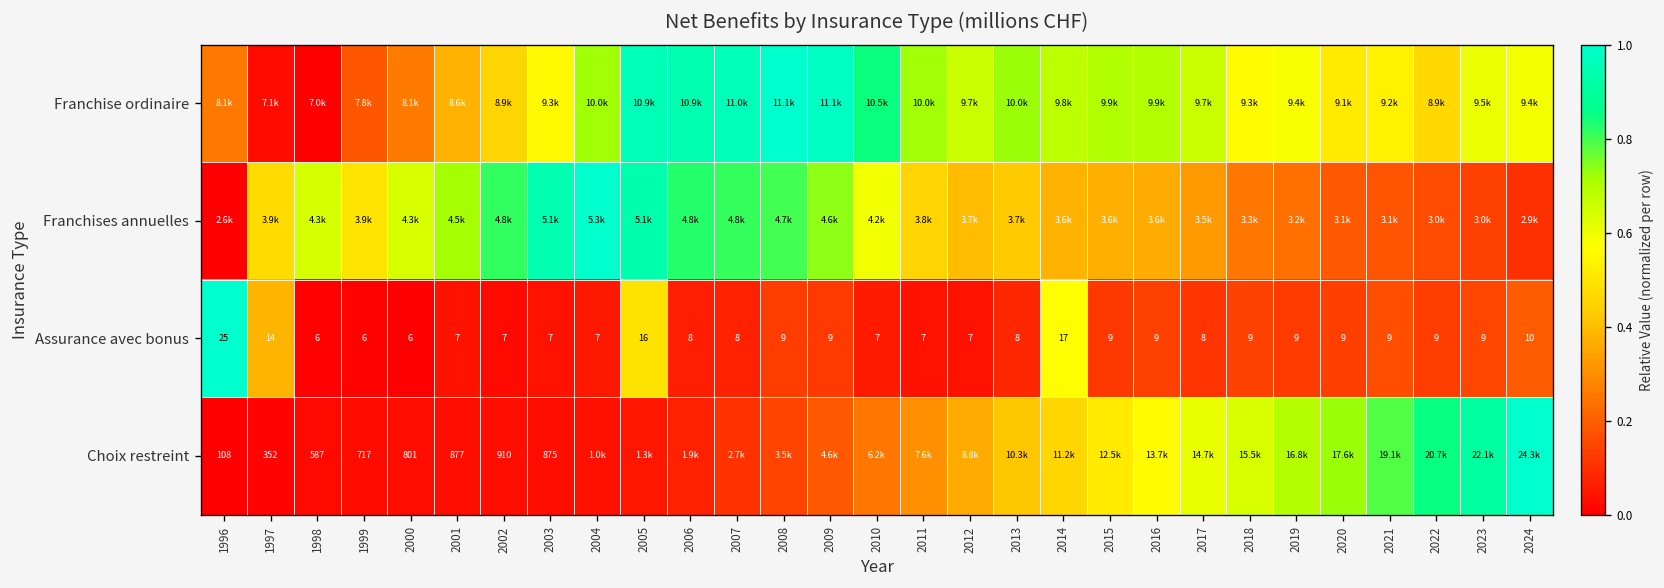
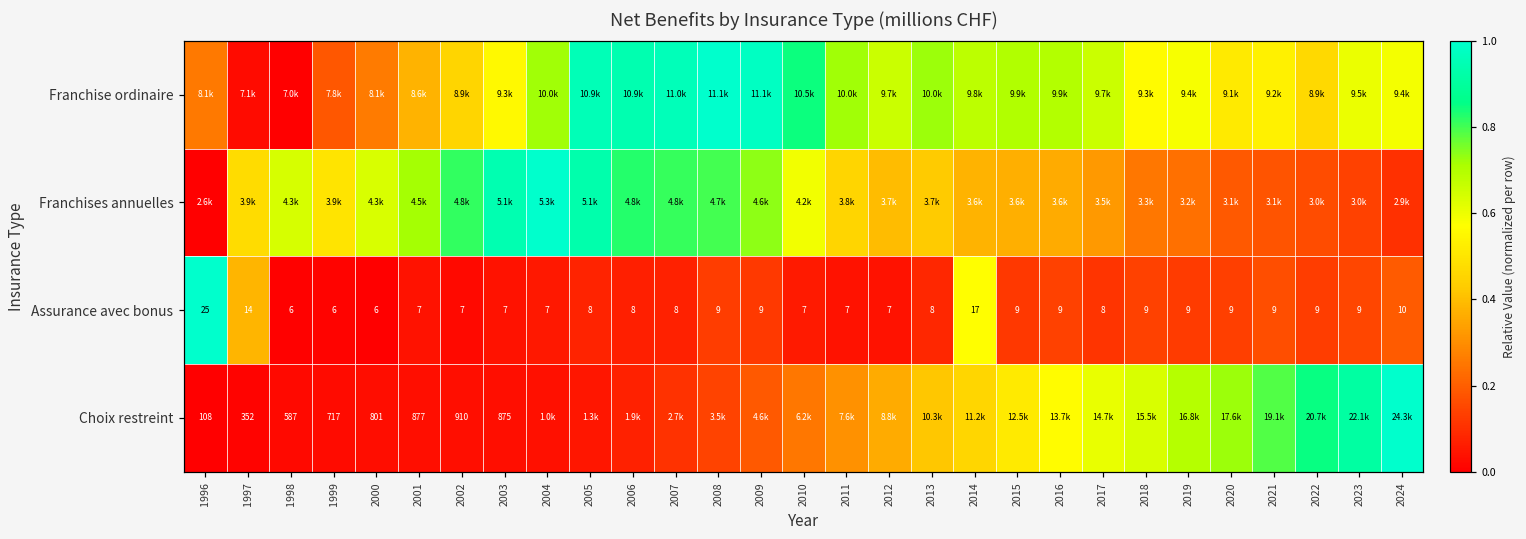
  {
    "Franchise ordinaire": {
      "1996": "8.1k",
      "1997": "7.1k",
      "1998": "7.0k",
      "1999": "7.8k",
      "2000": "8.1k",
      "2001": "8.6k",
      "2002": "8.9k",
      "2003": "9.3k",
      "2004": "10.0k",
      "2005": "10.9k",
      "2006": "10.9k",
      "2007": "11.0k",
      "2008": "11.1k",
      "2009": "11.1k",
      "2010": "10.5k",
      "2011": "10.0k",
      "2012": "9.7k",
      "2013": "10.0k",
      "2014": "9.8k",
      "2015": "9.9k",
      "2016": "9.9k",
      "2017": "9.7k",
      "2018": "9.3k",
      "2019": "9.4k",
      "2020": "9.1k",
      "2021": "9.2k",
      "2022": "8.9k",
      "2023": "9.5k",
      "2024": "9.4k"
    },
    "Franchises annuelles": {
      "1996": "2.6k",
      "1997": "3.9k",
      "1998": "4.3k",
      "1999": "3.9k",
      "2000": "4.3k",
      "2001": "4.5k",
      "2002": "4.8k",
      "2003": "5.1k",
      "2004": "5.3k",
      "2005": "5.1k",
      "2006": "4.8k",
      "2007": "4.8k",
      "2008": "4.7k",
      "2009": "4.6k",
      "2010": "4.2k",
      "2011": "3.8k",
      "2012": "3.7k",
      "2013": "3.7k",
      "2014": "3.6k",
      "2015": "3.6k",
      "2016": "3.6k",
      "2017": "3.5k",
      "2018": "3.3k",
      "2019": "3.2k",
      "2020": "3.1k",
      "2021": "3.1k",
      "2022": "3.0k",
      "2023": "3.0k",
      "2024": "2.9k"
    },
    "Assurance avec bonus": {
      "1996": "25",
      "1997": "14",
      "1998": "6",
      "1999": "6",
      "2000": "6",
      "2001": "7",
      "2002": "7",
      "2003": "7",
      "2004": "7",
-     "2005": "16",
+     "2005": "8",
      "2006": "8",
      "2007": "8",
      "2008": "9",
      "2009": "9",
      "2010": "7",
      "2011": "7",
      "2012": "7",
      "2013": "8",
      "2014": "17",
      "2015": "9",
      "2016": "9",
      "2017": "8",
      "2018": "9",
      "2019": "9",
      "2020": "9",
      "2021": "9",
      "2022": "9",
      "2023": "9",
      "2024": "10"
    },
    "Choix restreint": {
      "1996": "108",
      "1997": "352",
      "1998": "587",
      "1999": "717",
      "2000": "801",
      "2001": "877",
      "2002": "910",
      "2003": "875",
      "2004": "1.0k",
      "2005": "1.3k",
      "2006": "1.9k",
      "2007": "2.7k",
      "2008": "3.5k",
      "2009": "4.6k",
      "2010": "6.2k",
      "2011": "7.6k",
      "2012": "8.8k",
      "2013": "10.3k",
      "2014": "11.2k",
      "2015": "12.5k",
      "2016": "13.7k",
      "2017": "14.7k",
      "2018": "15.5k",
      "2019": "16.8k",
      "2020": "17.6k",
      "2021": "19.1k",
      "2022": "20.7k",
      "2023": "22.1k",
      "2024": "24.3k"
    }
  }
